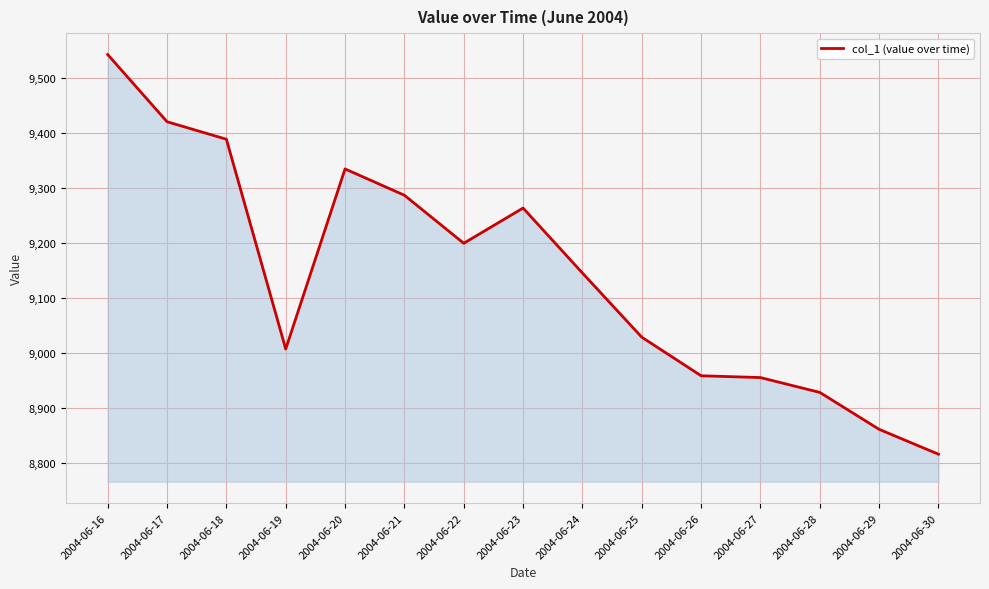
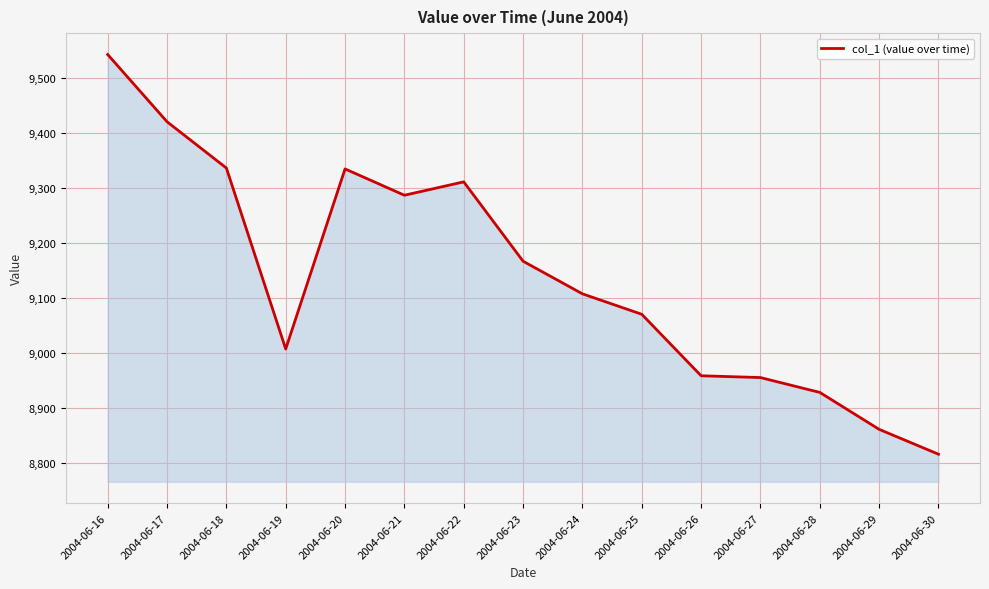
  {
    "2004-06-16": "9,540",
    "2004-06-17": "9,420",
-   "2004-06-18": "9,390",
+   "2004-06-18": "9,340",
    "2004-06-19": "9,010",
    "2004-06-20": "9,330",
    "2004-06-21": "9,290",
-   "2004-06-22": "9,200",
-   "2004-06-23": "9,260",
-   "2004-06-24": "9,140",
-   "2004-06-25": "9,030",
+   "2004-06-22": "9,310",
+   "2004-06-23": "9,170",
+   "2004-06-24": "9,110",
+   "2004-06-25": "9,070",
    "2004-06-26": "8,960",
    "2004-06-27": "8,950",
    "2004-06-28": "8,930",
    "2004-06-29": "8,860",
    "2004-06-30": "8,820"
  }
